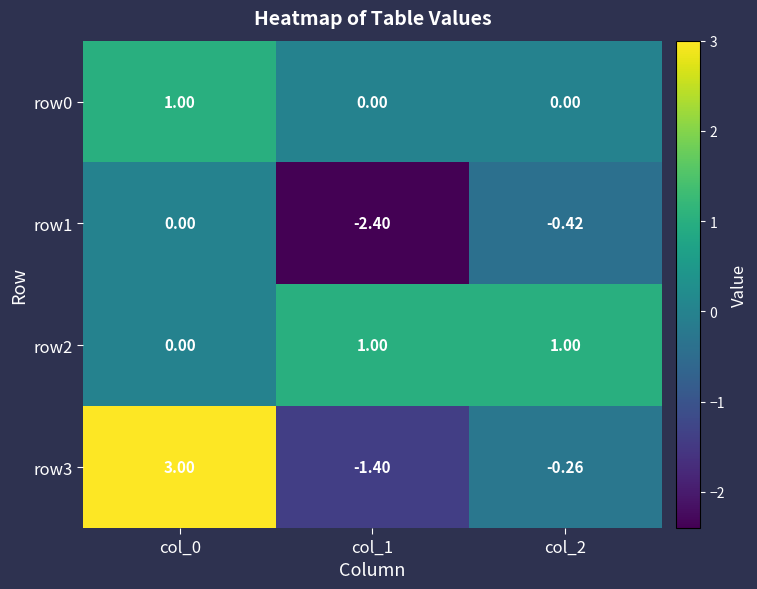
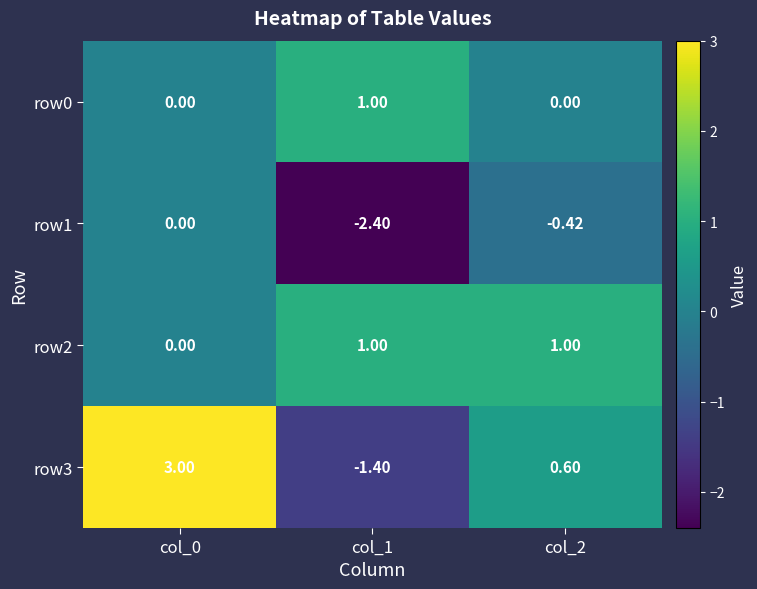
  {
    "row0": {
-     "col_0": 1.00,
-     "col_1": 0.00,
+     "col_0": 0.00,
+     "col_1": 1.00,
      "col_2": 0.00
    },
    "row1": {
      "col_0": 0.00,
      "col_1": -2.40,
      "col_2": -0.42
    },
    "row2": {
      "col_0": 0.00,
      "col_1": 1.00,
      "col_2": 1.00
    },
    "row3": {
      "col_0": 3.00,
      "col_1": -1.40,
-     "col_2": -0.26
+     "col_2": 0.60
    }
  }
